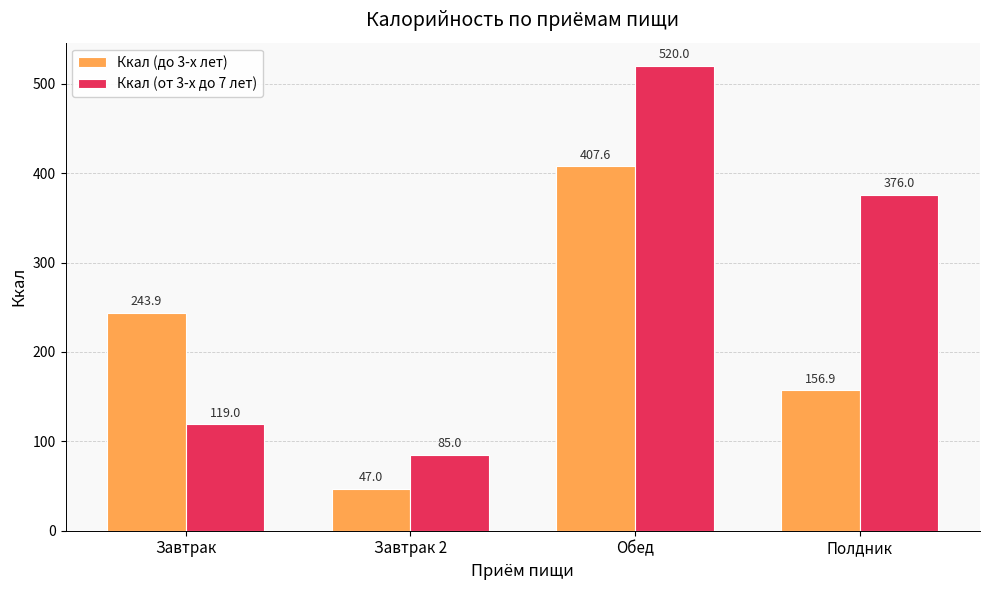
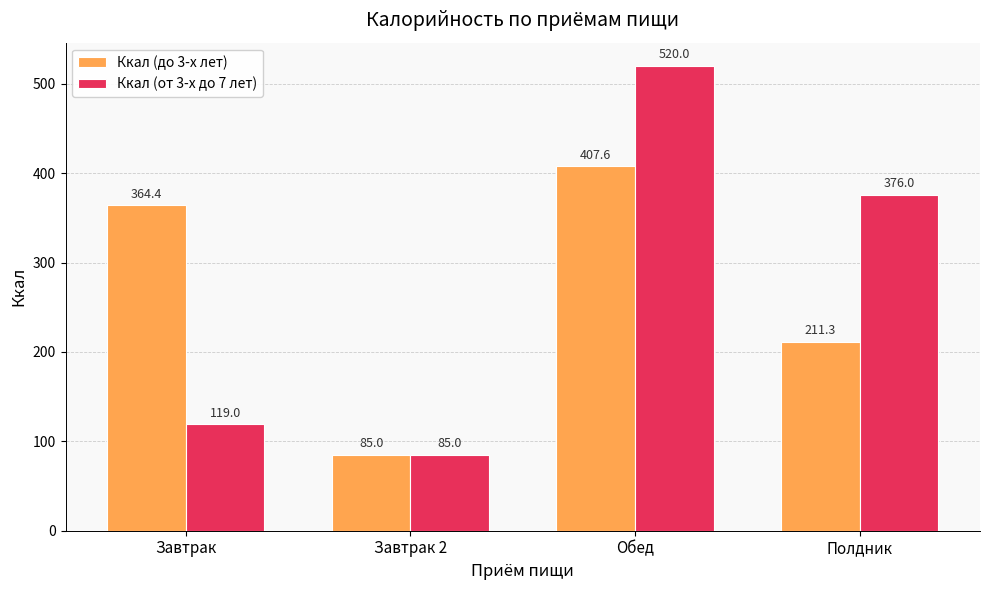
  {
    "Ккал (до 3-х лет)": {
-     "Завтрак": 243.9,
-     "Завтрак 2": 47.0,
+     "Завтрак": 364.4,
+     "Завтрак 2": 85.0,
      "Обед": 407.6,
-     "Полдник": 156.9
+     "Полдник": 211.3
    },
    "Ккал (от 3-х до 7 лет)": {
      "Завтрак": 119.0,
      "Завтрак 2": 85.0,
      "Обед": 520.0,
      "Полдник": 376.0
    }
  }
